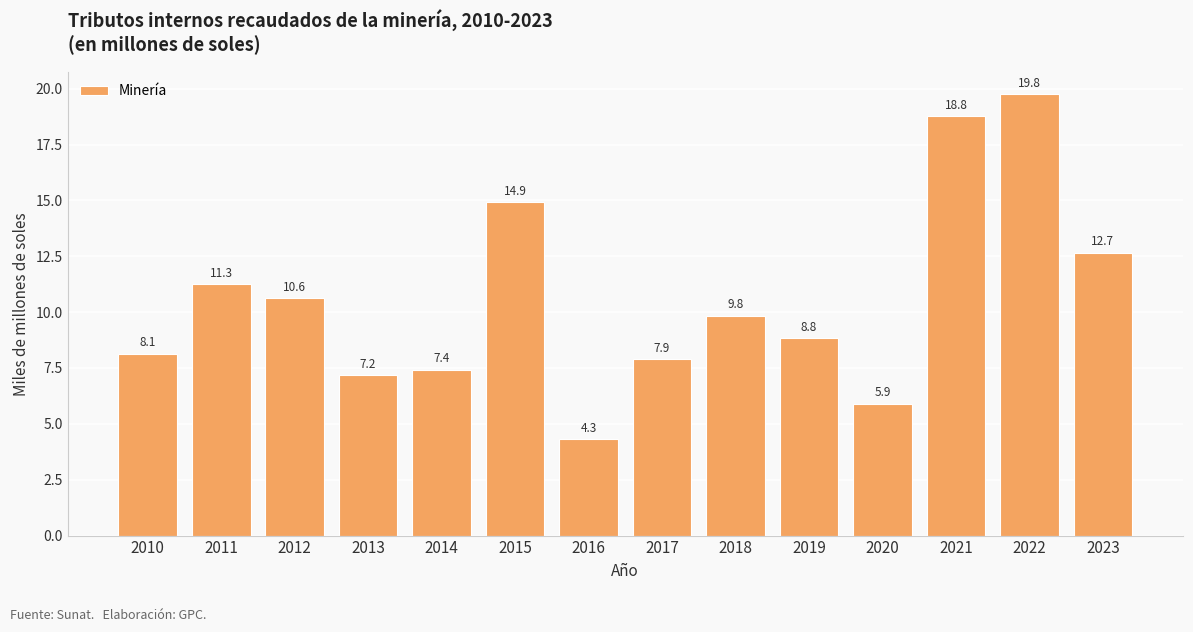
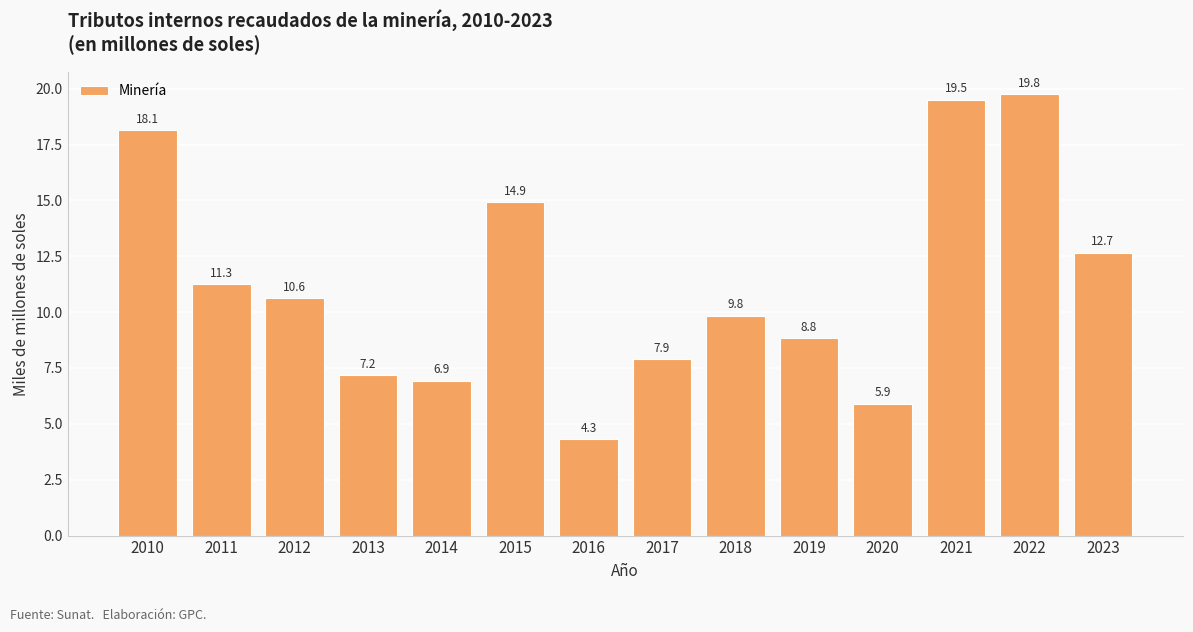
  {
-   "2010": 8.1,
+   "2010": 18.1,
    "2011": 11.3,
    "2012": 10.6,
    "2013": 7.2,
-   "2014": 7.4,
+   "2014": 6.9,
    "2015": 14.9,
    "2016": 4.3,
    "2017": 7.9,
    "2018": 9.8,
    "2019": 8.8,
    "2020": 5.9,
-   "2021": 18.8,
+   "2021": 19.5,
    "2022": 19.8,
    "2023": 12.7
  }
